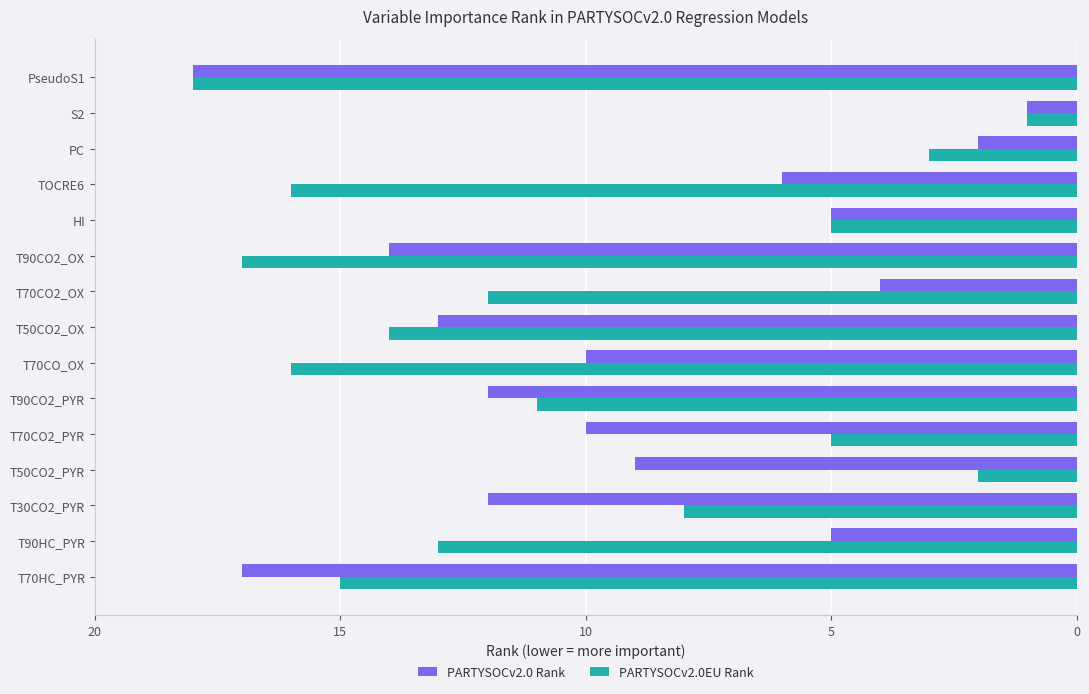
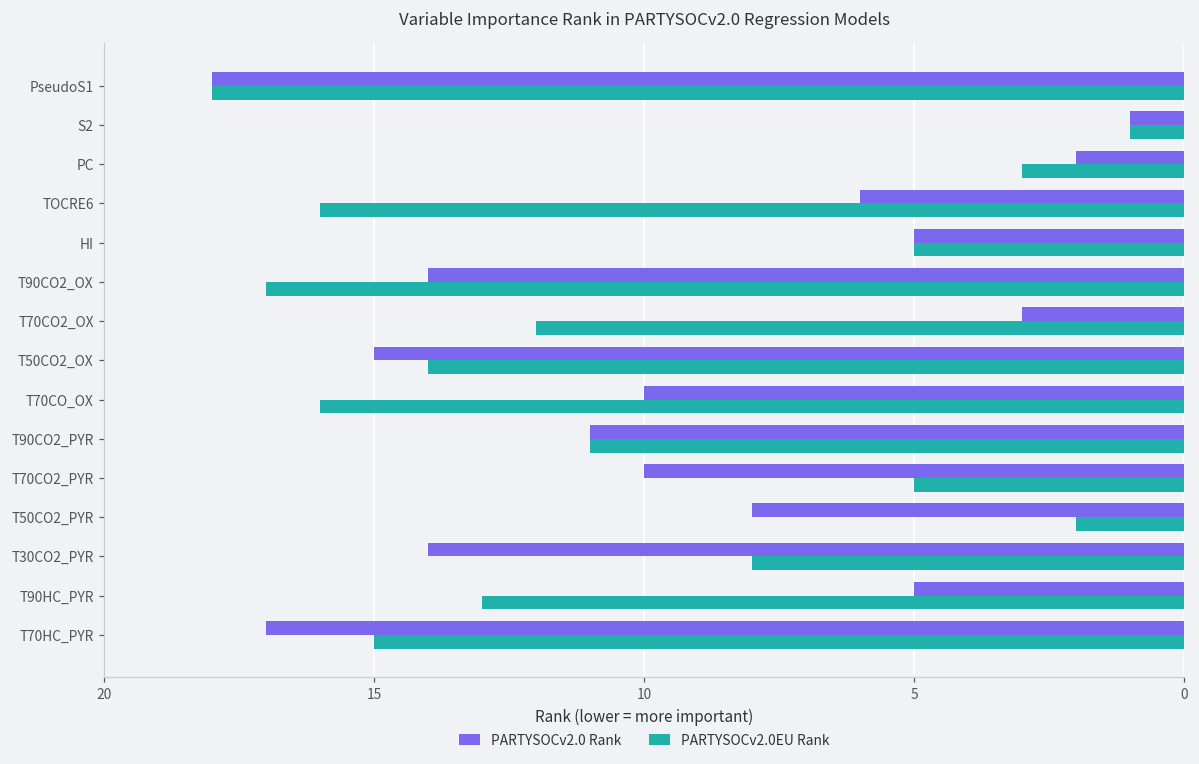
  {
    "PARTYSOCv2.0 Rank": {
      "PseudoS1": 18,
      "S2": 1,
      "PC": 2,
      "TOCRE6": 6,
      "HI": 5,
      "T90CO2_OX": 14,
-     "T70CO2_OX": 4,
-     "T50CO2_OX": 13,
+     "T70CO2_OX": 3,
+     "T50CO2_OX": 15,
      "T70CO_OX": 10,
-     "T90CO2_PYR": 12,
+     "T90CO2_PYR": 11,
      "T70CO2_PYR": 10,
-     "T50CO2_PYR": 9,
-     "T30CO2_PYR": 12,
+     "T50CO2_PYR": 8,
+     "T30CO2_PYR": 14,
      "T90HC_PYR": 5,
      "T70HC_PYR": 17
    },
    "PARTYSOCv2.0EU Rank": {
      "PseudoS1": 18,
      "S2": 1,
      "PC": 3,
      "TOCRE6": 16,
      "HI": 5,
      "T90CO2_OX": 17,
      "T70CO2_OX": 12,
      "T50CO2_OX": 14,
      "T70CO_OX": 16,
      "T90CO2_PYR": 11,
      "T70CO2_PYR": 5,
      "T50CO2_PYR": 2,
      "T30CO2_PYR": 8,
      "T90HC_PYR": 13,
      "T70HC_PYR": 15
    }
  }
